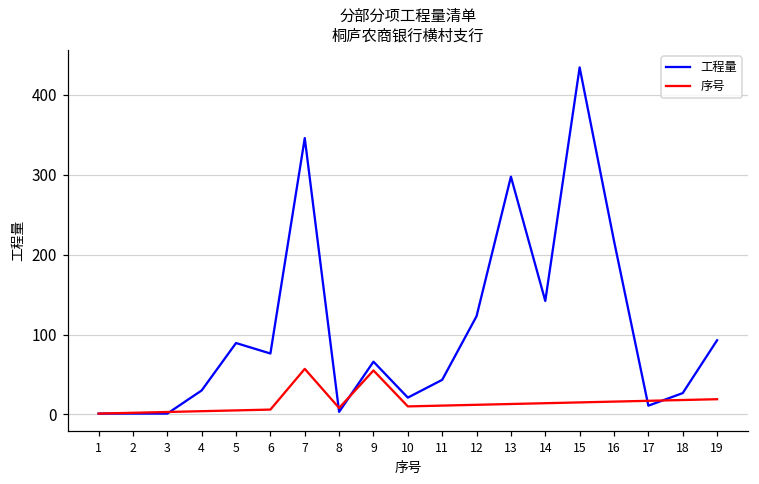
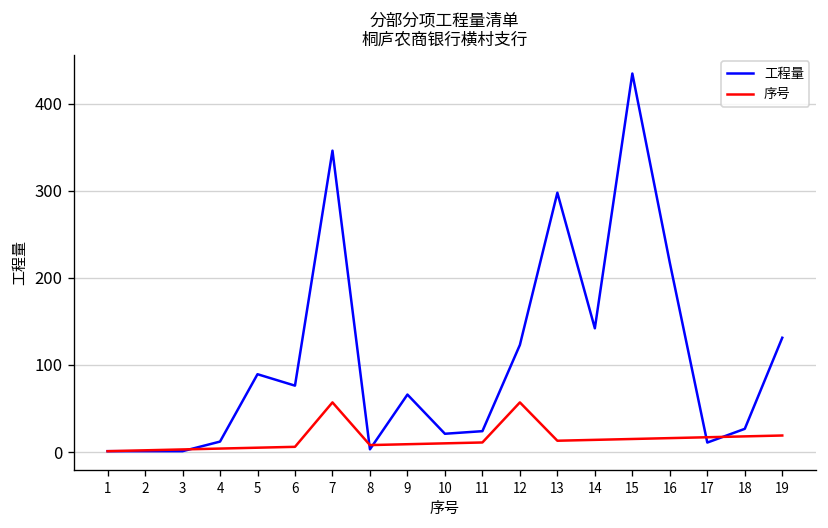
  {
    "工程量": {
-     "4": 30,
+     "4": 10,
      "5": 90,
      "6": 80,
      "7": 350,
      "8": 0,
      "9": 70,
      "10": 20,
-     "11": 40,
+     "11": 20,
      "12": 120,
      "13": 300,
      "14": 140,
      "15": 430,
      "16": 220,
      "17": 10,
      "18": 30,
-     "19": 90
+     "19": 130
    },
    "序号": {
      "4": 0,
      "5": 10,
      "6": 10,
      "7": 60,
      "8": 10,
-     "9": 60,
+     "9": 10,
      "10": 10,
      "11": 10,
-     "12": 10,
+     "12": 60,
      "13": 10,
      "14": 10,
      "15": 20,
      "16": 20,
      "17": 20,
      "18": 20,
      "19": 20
    }
  }
